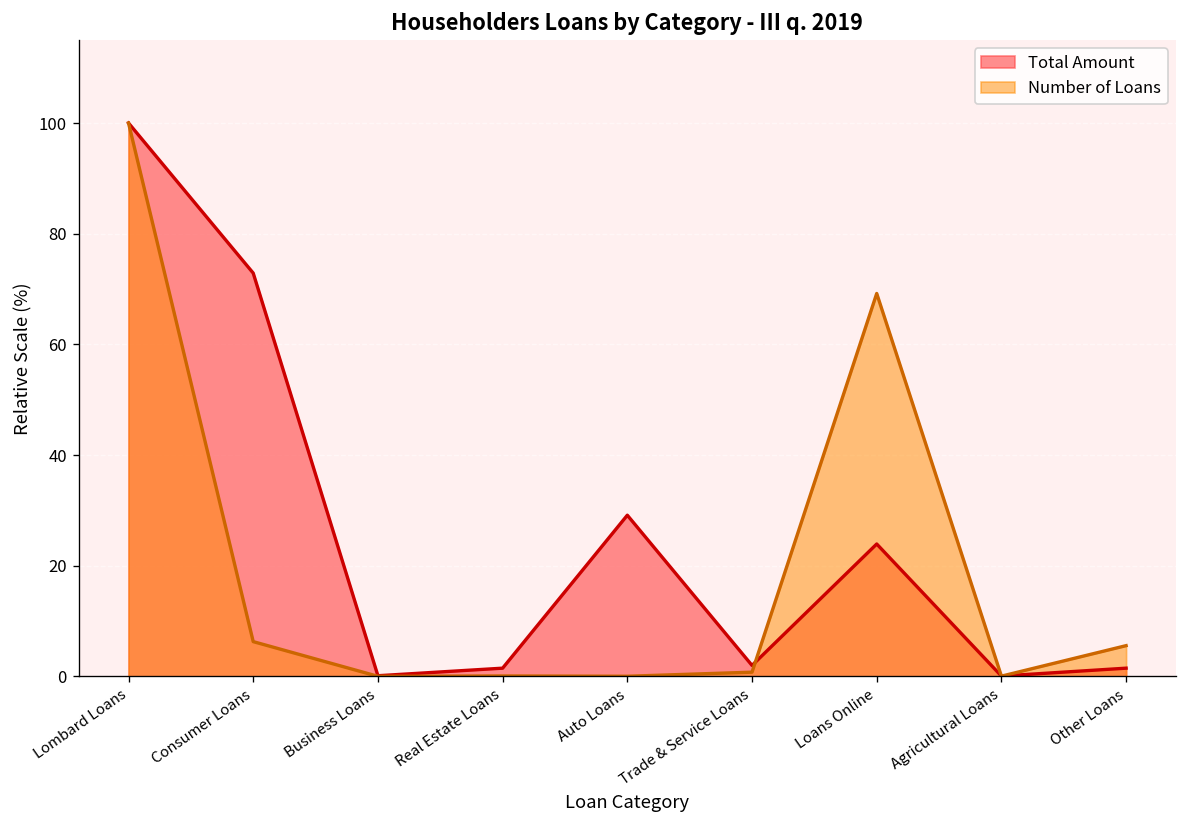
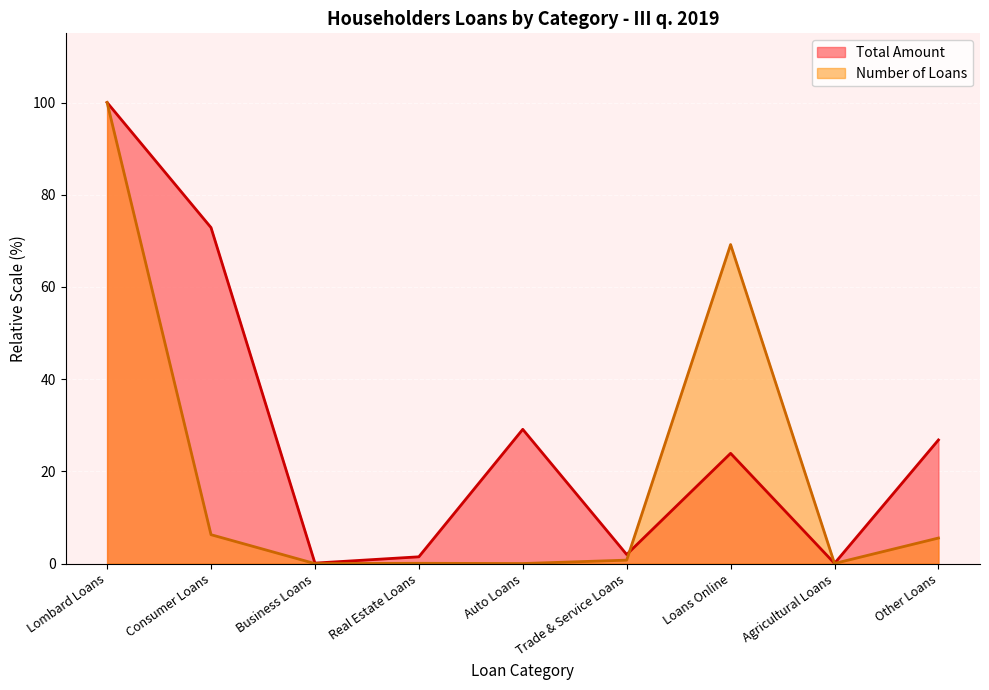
  {
    "Total Amount": {
      "Consumer Loans": 73,
      "Real Estate Loans": 1,
      "Auto Loans": 29,
      "Trade & Service Loans": 2,
      "Loans Online": 24,
-     "Other Loans": 1
+     "Other Loans": 27
    },
    "Number of Loans": {
      "Consumer Loans": 6,
      "Real Estate Loans": 0,
      "Auto Loans": 0,
      "Trade & Service Loans": 1,
      "Loans Online": 69,
      "Other Loans": 6
    }
  }
